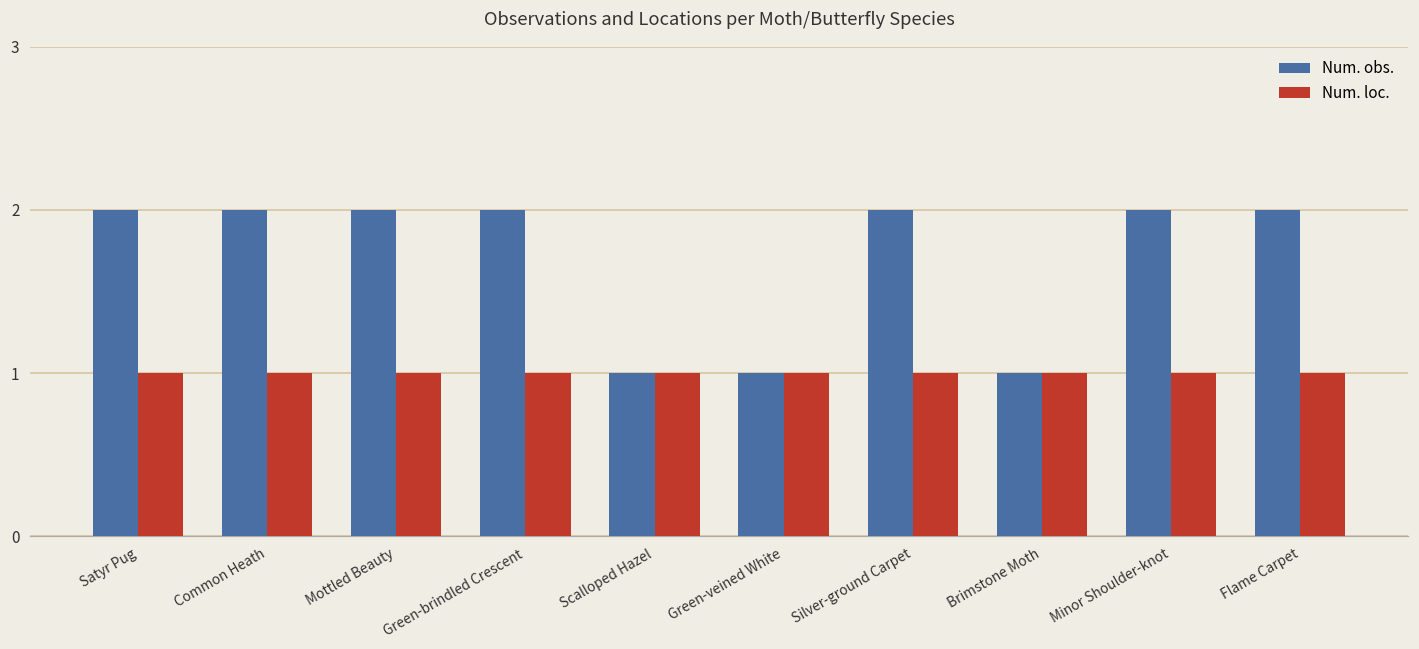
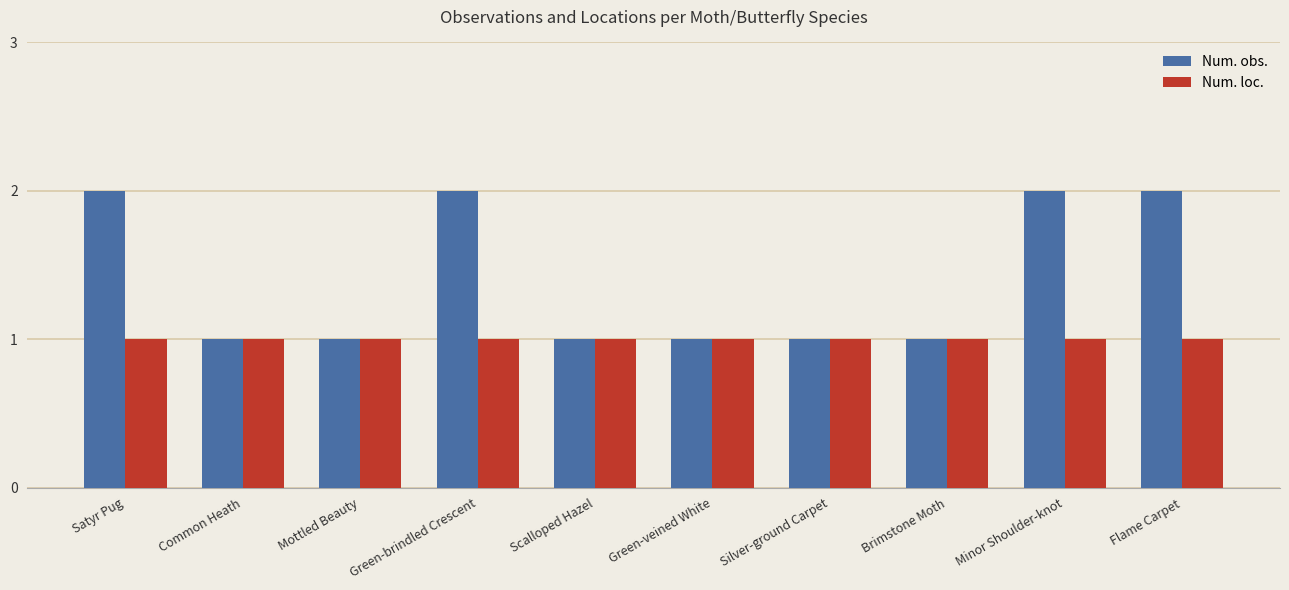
  {
    "Num. obs.": {
      "Satyr Pug": 2,
-     "Common Heath": 2,
-     "Mottled Beauty": 2,
+     "Common Heath": 1,
+     "Mottled Beauty": 1,
      "Green-brindled Crescent": 2,
      "Scalloped Hazel": 1,
      "Green-veined White": 1,
-     "Silver-ground Carpet": 2,
+     "Silver-ground Carpet": 1,
      "Brimstone Moth": 1,
      "Minor Shoulder-knot": 2,
      "Flame Carpet": 2
    },
    "Num. loc.": {
      "Satyr Pug": 1,
      "Common Heath": 1,
      "Mottled Beauty": 1,
      "Green-brindled Crescent": 1,
      "Scalloped Hazel": 1,
      "Green-veined White": 1,
      "Silver-ground Carpet": 1,
      "Brimstone Moth": 1,
      "Minor Shoulder-knot": 1,
      "Flame Carpet": 1
    }
  }
